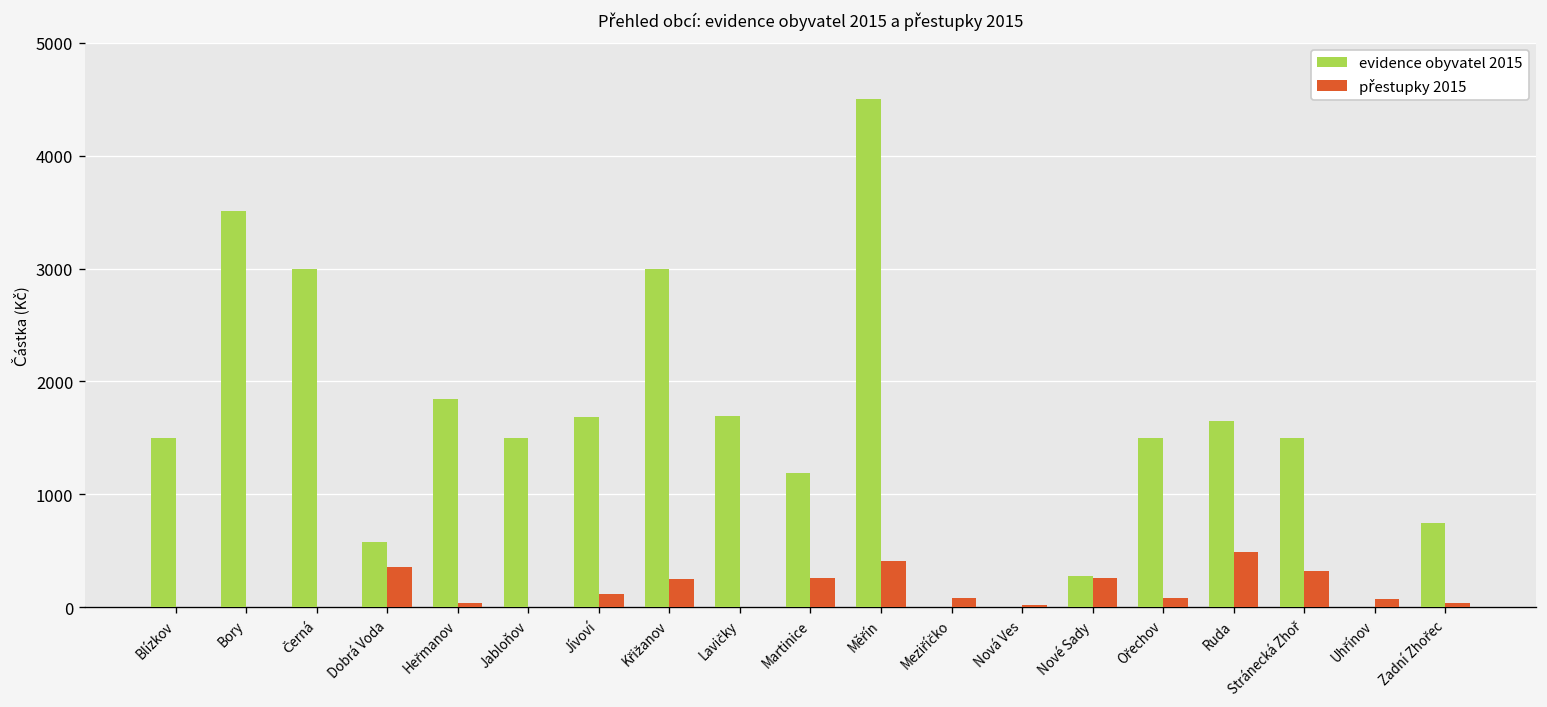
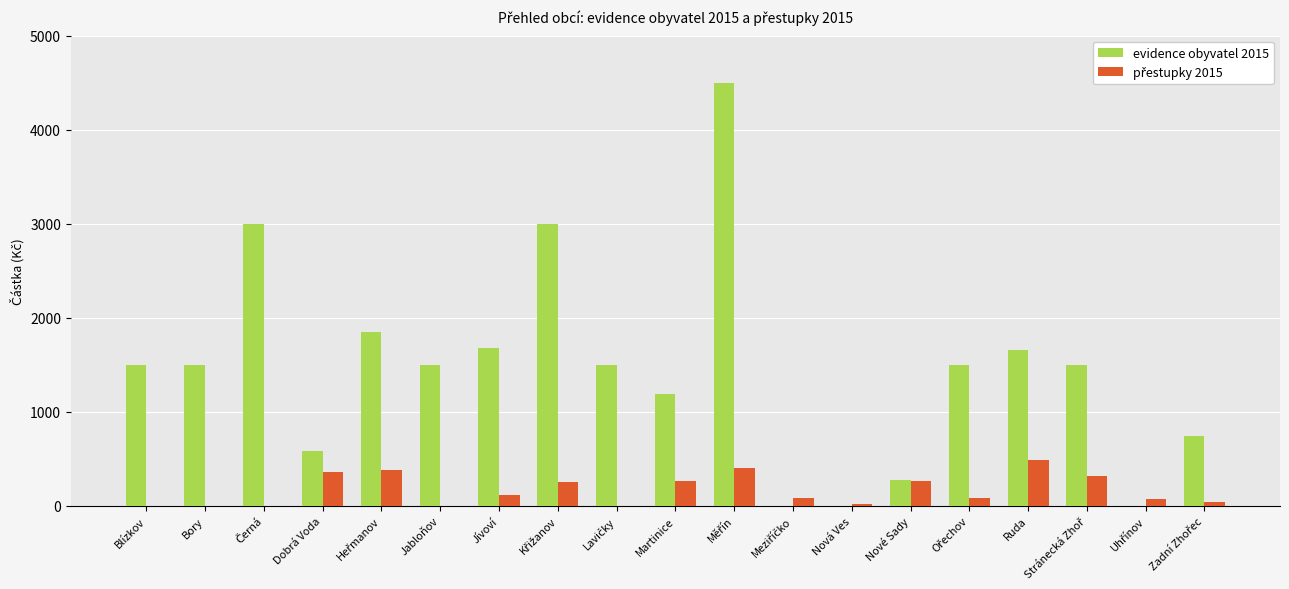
  {
    "evidence obyvatel 2015": {
      "Blízkov": 1500,
-     "Bory": 3500,
+     "Bory": 1500,
      "Černá": 3000,
      "Dobrá Voda": 600,
      "Heřmanov": 1800,
      "Jabloňov": 1500,
      "Jívoví": 1700,
      "Křižanov": 3000,
-     "Lavičky": 1700,
+     "Lavičky": 1500,
      "Martinice": 1200,
      "Měřín": 4500,
      "Meziříčko": 0,
      "Nová Ves": 0,
      "Nové Sady": 300,
      "Ořechov": 1500,
      "Ruda": 1700,
      "Stránecká Zhoř": 1500,
      "Uhřínov": 0,
      "Zadní Zhořec": 700
    },
    "přestupky 2015": {
      "Blízkov": 0,
      "Bory": 0,
      "Černá": 0,
      "Dobrá Voda": 400,
-     "Heřmanov": 0,
+     "Heřmanov": 400,
      "Jabloňov": 0,
      "Jívoví": 100,
      "Křižanov": 300,
      "Lavičky": 0,
      "Martinice": 300,
      "Měřín": 400,
      "Meziříčko": 100,
      "Nové Sady": 300,
      "Ořechov": 100,
      "Ruda": 500,
      "Stránecká Zhoř": 300,
      "Uhřínov": 100,
      "Zadní Zhořec": 0
    }
  }
